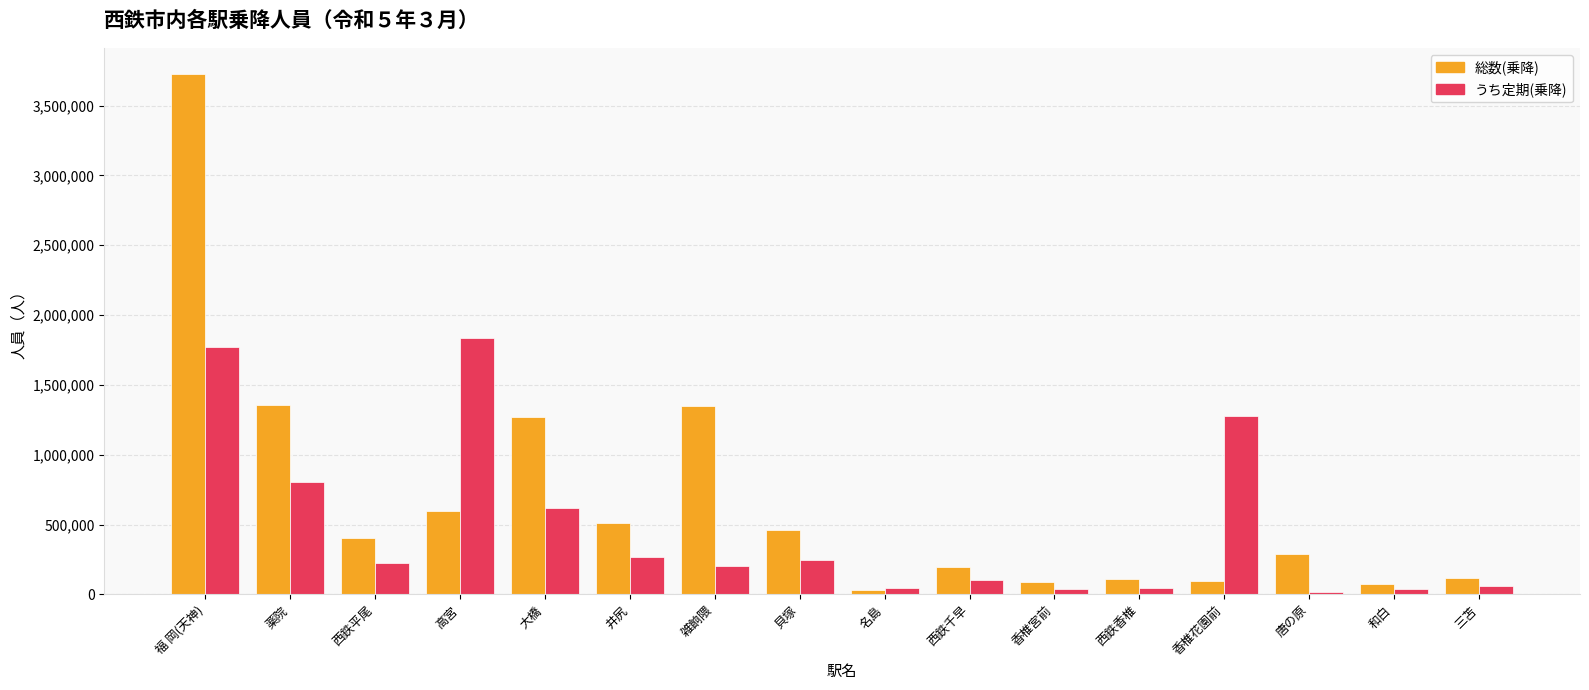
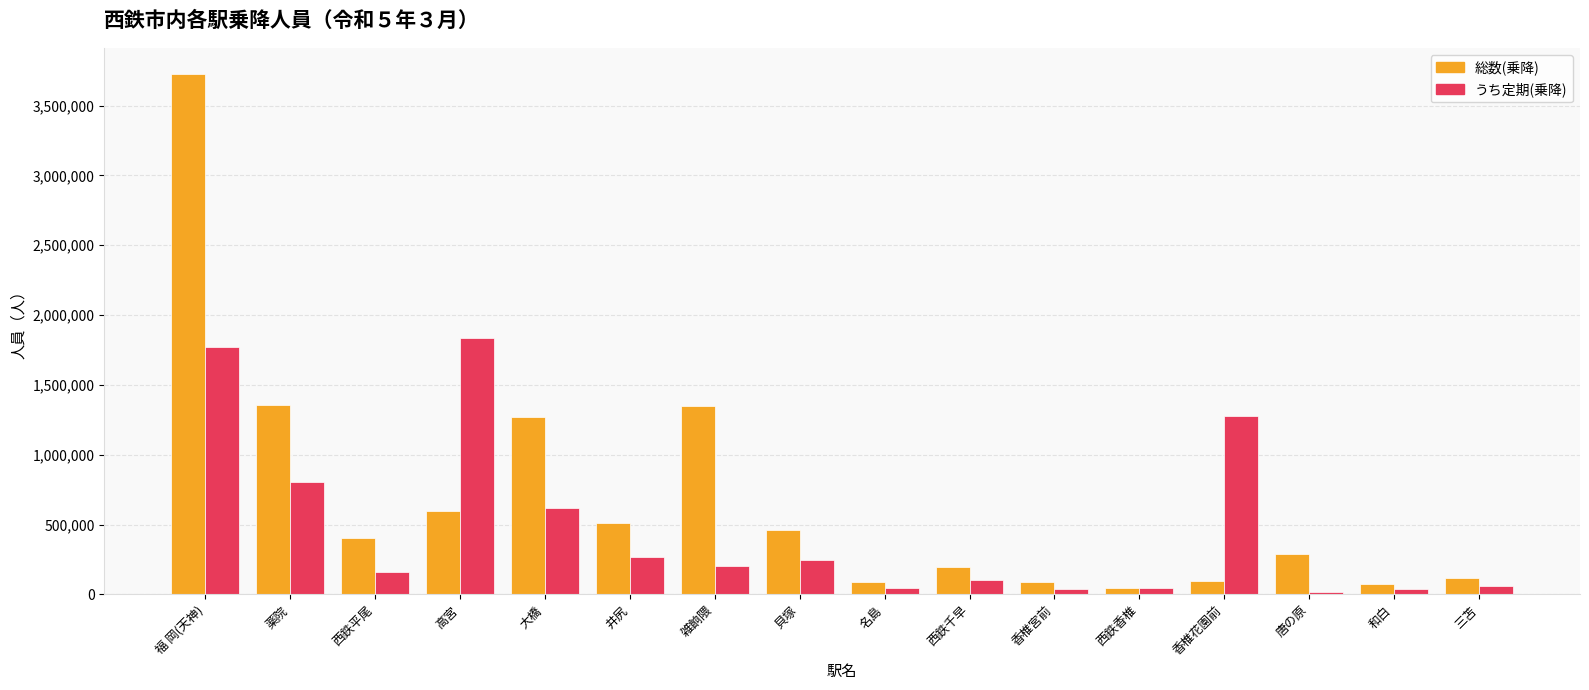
  {
    "総数(乗降)": {
      "福 岡(天神)": "3,730,000",
      "薬院": "1,360,000",
      "西鉄平尾": "400,000",
      "高宮": "600,000",
      "大橋": "1,270,000",
      "井尻": "510,000",
      "雑餉隈": "1,350,000",
      "貝塚": "460,000",
-     "名島": "30,000",
+     "名島": "90,000",
      "西鉄千早": "200,000",
      "香椎宮前": "90,000",
-     "西鉄香椎": "110,000",
+     "西鉄香椎": "50,000",
      "香椎花園前": "90,000",
      "唐の原": "290,000",
      "和白": "80,000",
      "三苫": "110,000"
    },
    "うち定期(乗降)": {
      "福 岡(天神)": "1,770,000",
      "薬院": "810,000",
-     "西鉄平尾": "230,000",
+     "西鉄平尾": "160,000",
      "高宮": "1,830,000",
      "大橋": "620,000",
      "井尻": "270,000",
      "雑餉隈": "200,000",
      "貝塚": "250,000",
      "名島": "50,000",
      "西鉄千早": "100,000",
      "香椎宮前": "40,000",
      "西鉄香椎": "50,000",
      "香椎花園前": "1,280,000",
      "和白": "40,000",
      "三苫": "60,000"
    }
  }
